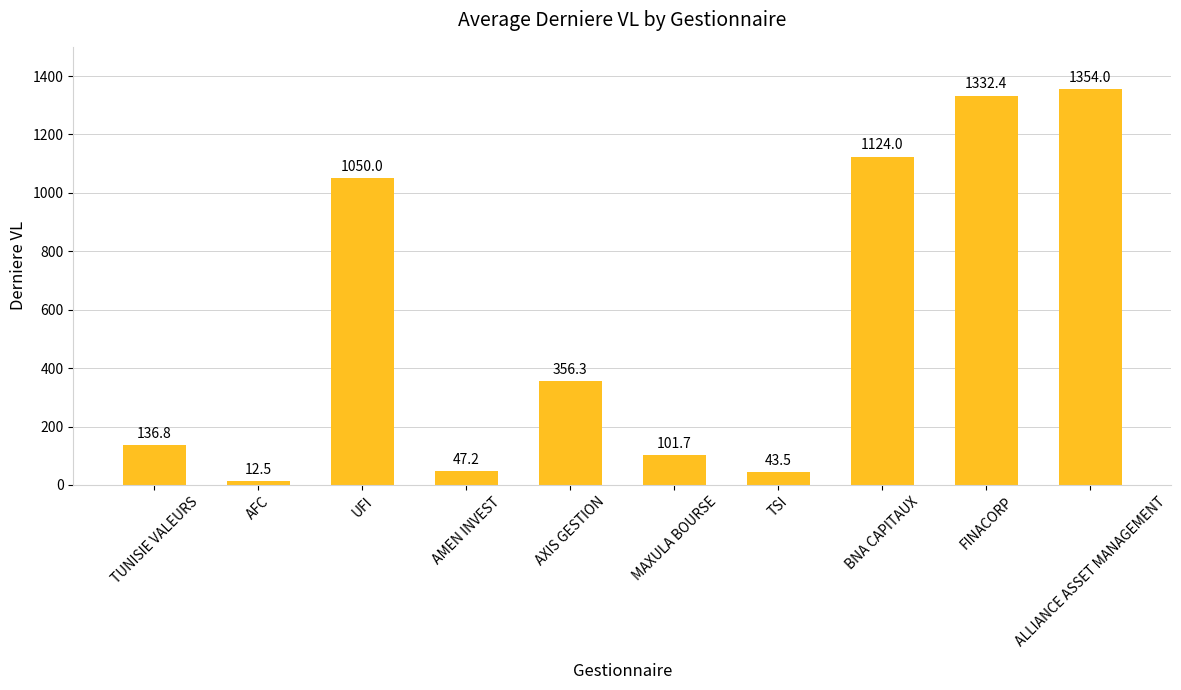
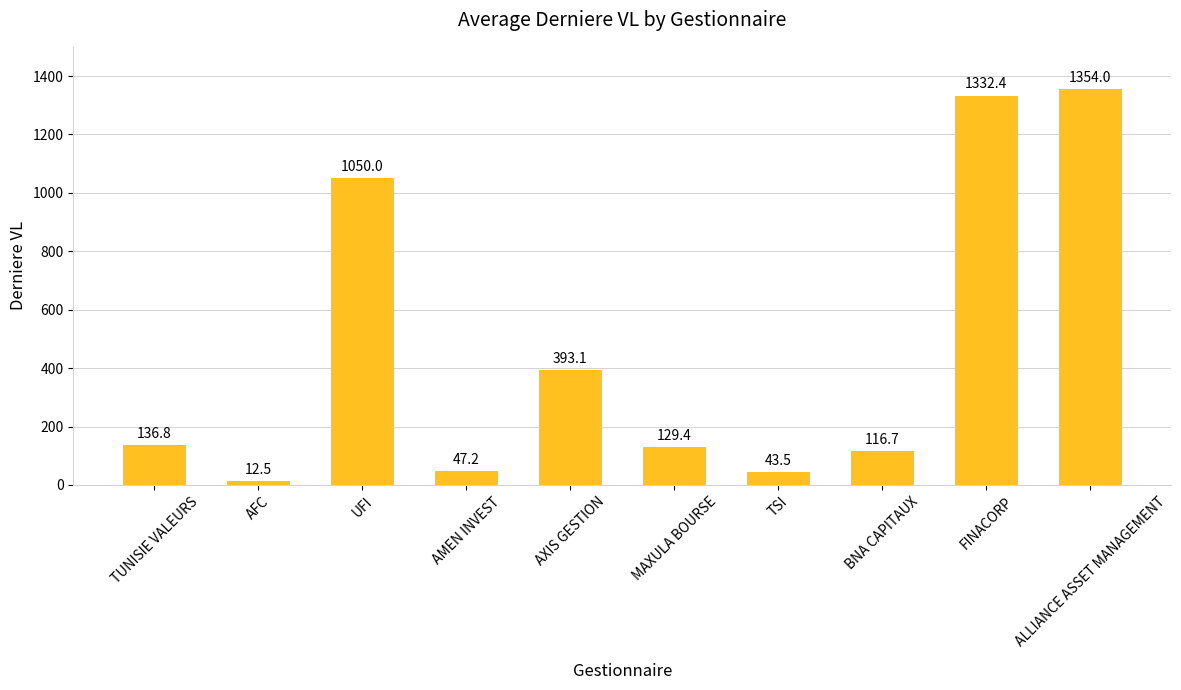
  {
    "TUNISIE VALEURS": 136.8,
    "AFC": 12.5,
    "UFI": 1050.0,
    "AMEN INVEST": 47.2,
-   "AXIS GESTION": 356.3,
-   "MAXULA BOURSE": 101.7,
+   "AXIS GESTION": 393.1,
+   "MAXULA BOURSE": 129.4,
    "TSI": 43.5,
-   "BNA CAPITAUX": 1124.0,
+   "BNA CAPITAUX": 116.7,
    "FINACORP": 1332.4,
    "ALLIANCE ASSET MANAGEMENT": 1354.0
  }
